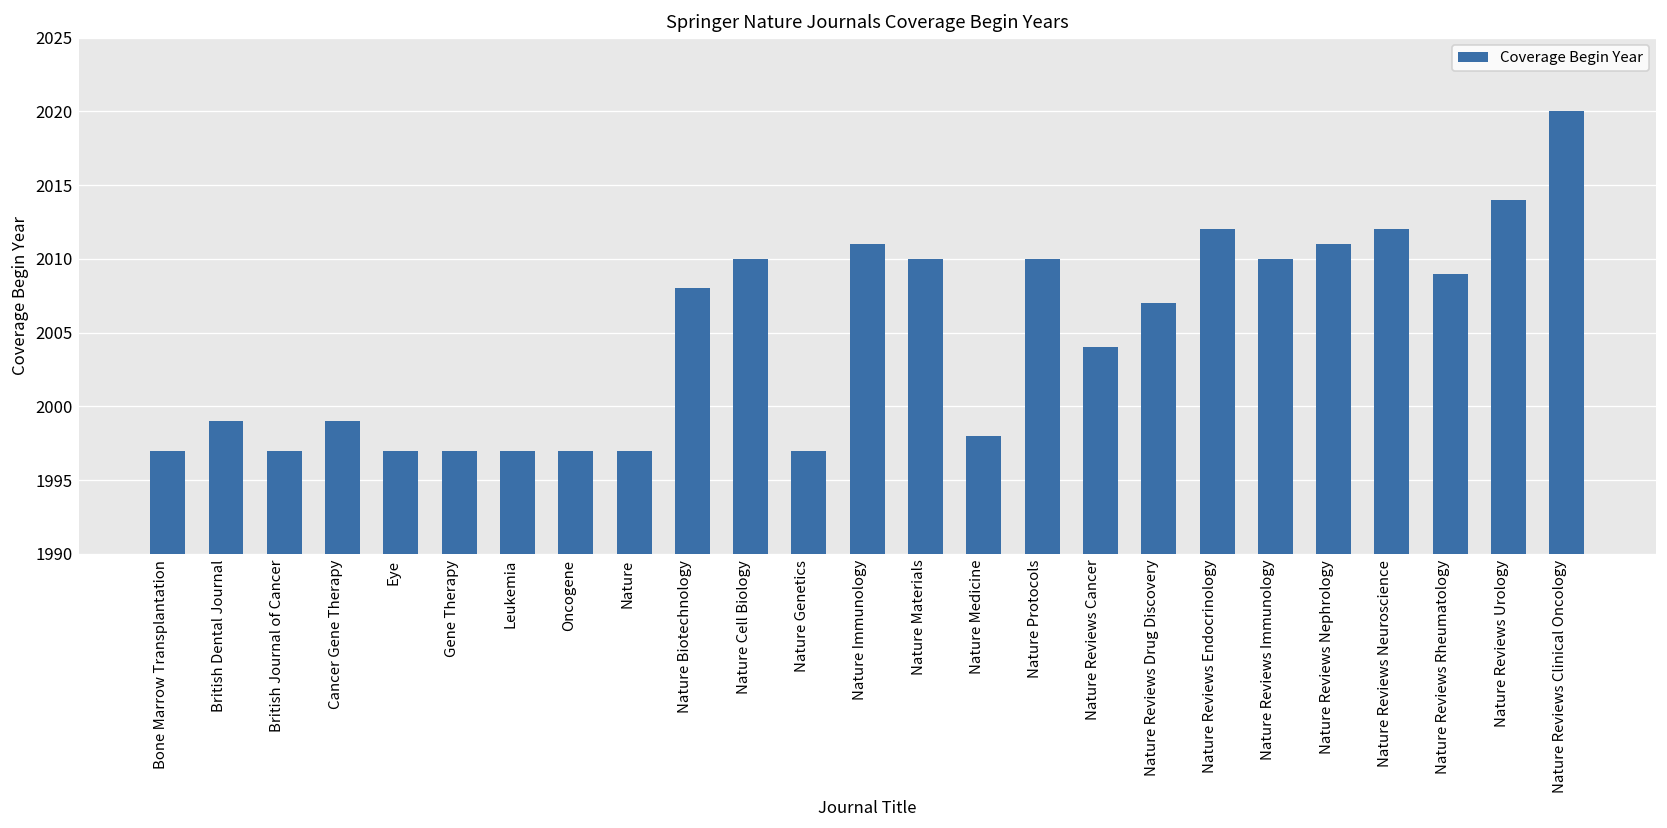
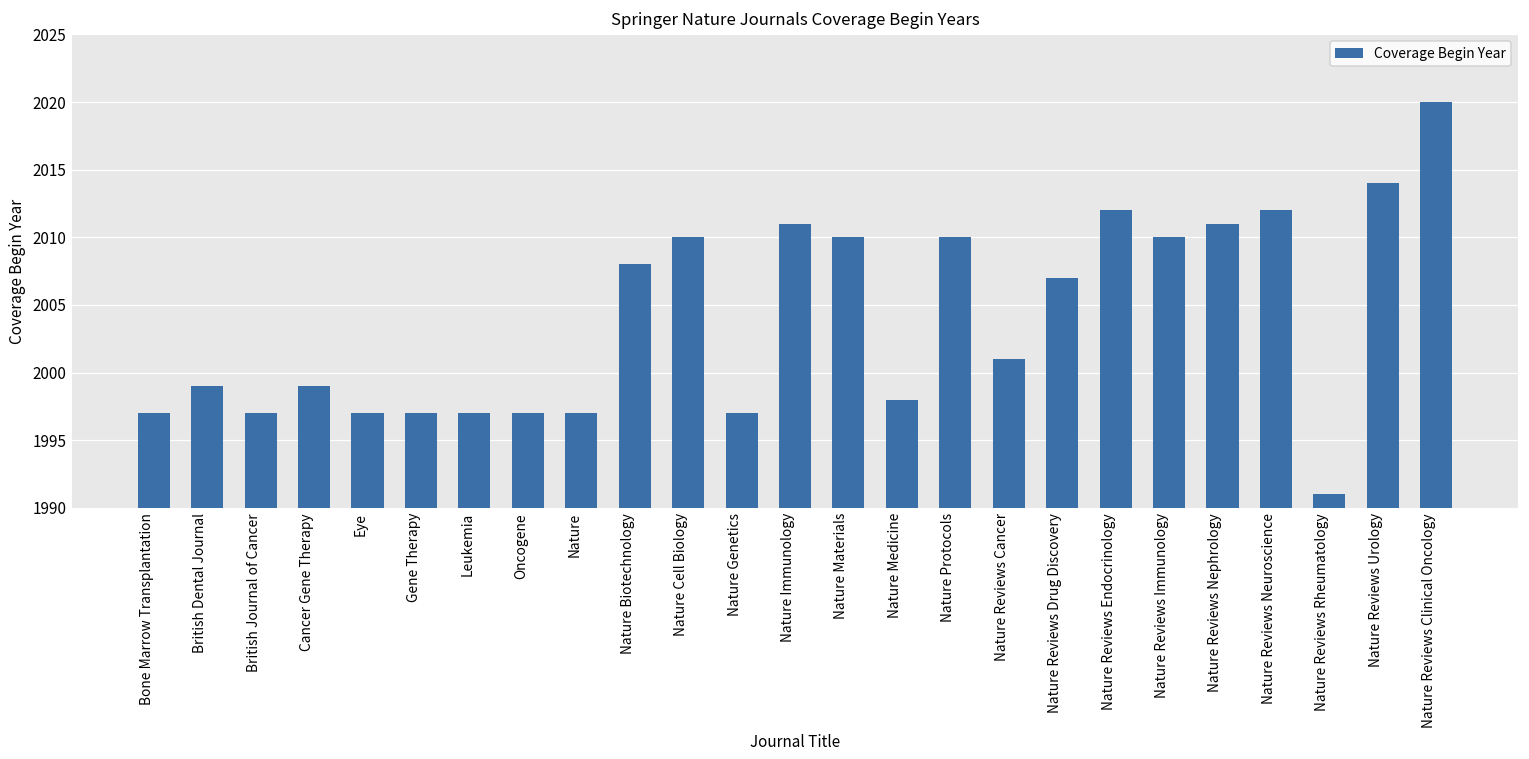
  {
    "Bone Marrow Transplantation": 1997,
    "British Dental Journal": 1999,
    "British Journal of Cancer": 1997,
    "Cancer Gene Therapy": 1999,
    "Eye": 1997,
    "Gene Therapy": 1997,
    "Leukemia": 1997,
    "Oncogene": 1997,
    "Nature": 1997,
    "Nature Biotechnology": 2008,
    "Nature Cell Biology": 2010,
    "Nature Genetics": 1997,
    "Nature Immunology": 2011,
    "Nature Materials": 2010,
    "Nature Medicine": 1998,
    "Nature Protocols": 2010,
-   "Nature Reviews Cancer": 2004,
+   "Nature Reviews Cancer": 2001,
    "Nature Reviews Drug Discovery": 2007,
    "Nature Reviews Endocrinology": 2012,
    "Nature Reviews Immunology": 2010,
    "Nature Reviews Nephrology": 2011,
    "Nature Reviews Neuroscience": 2012,
-   "Nature Reviews Rheumatology": 2009,
+   "Nature Reviews Rheumatology": 1991,
    "Nature Reviews Urology": 2014,
    "Nature Reviews Clinical Oncology": 2020
  }
